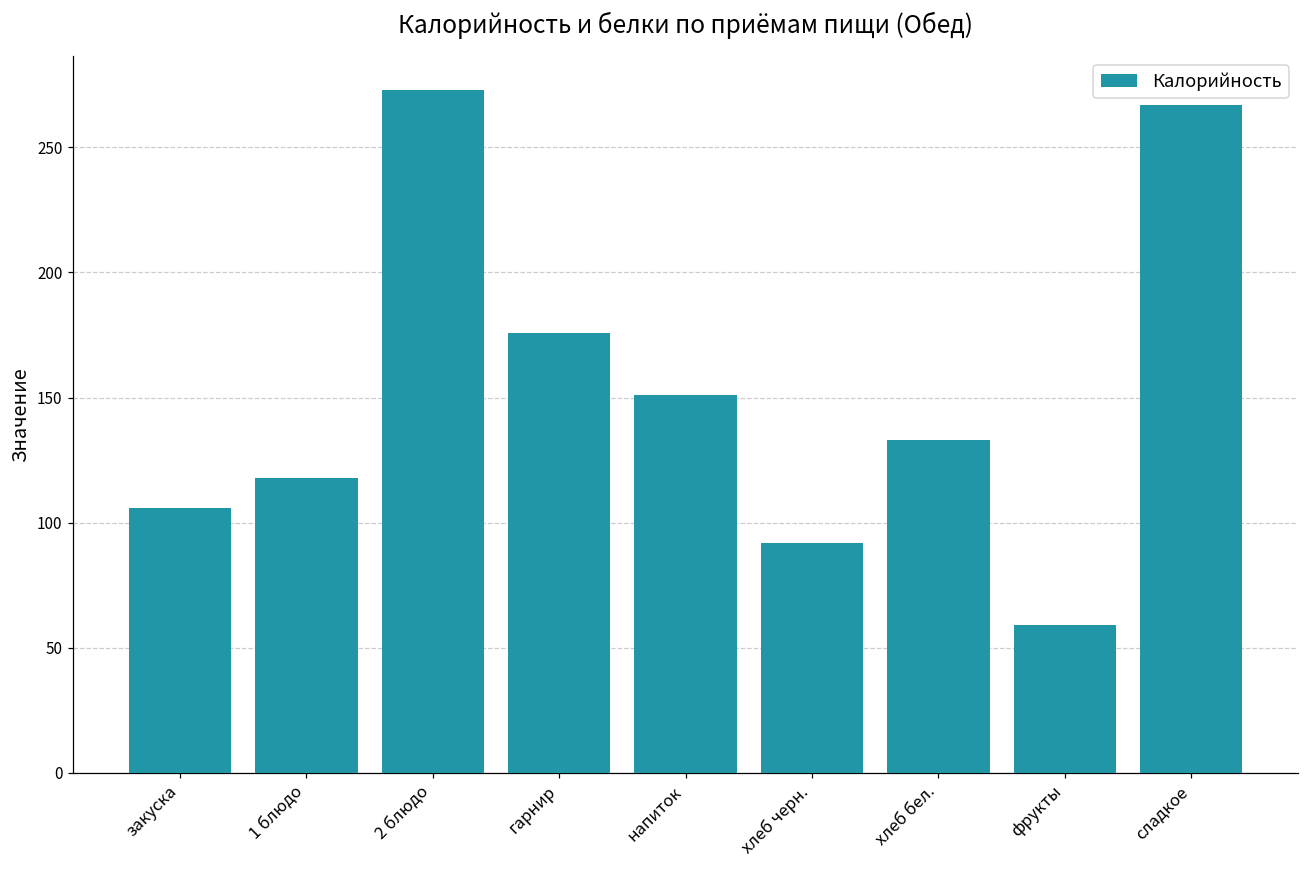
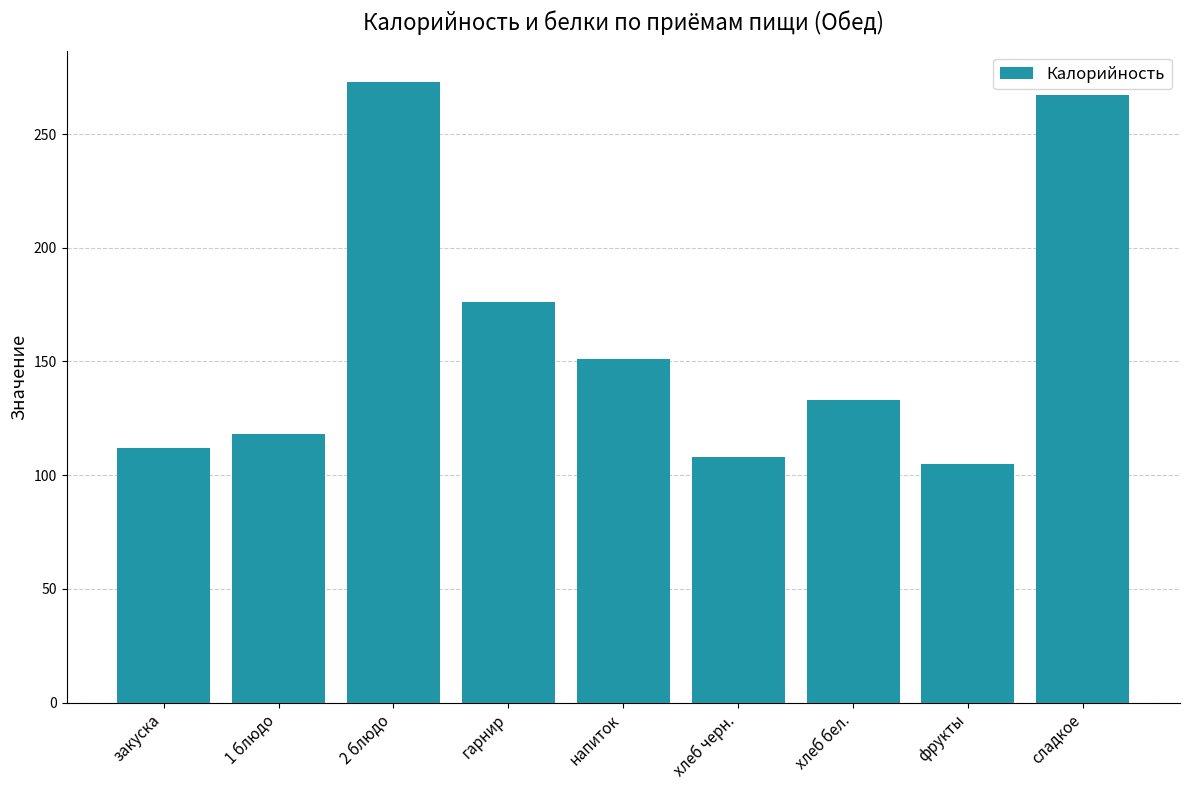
  {
-   "закуска": 106,
+   "закуска": 112,
    "1 блюдо": 118,
    "2 блюдо": 273,
    "гарнир": 176,
    "напиток": 151,
-   "хлеб черн.": 92,
+   "хлеб черн.": 108,
    "хлеб бел.": 133,
-   "фрукты": 59,
+   "фрукты": 105,
    "сладкое": 267
  }
